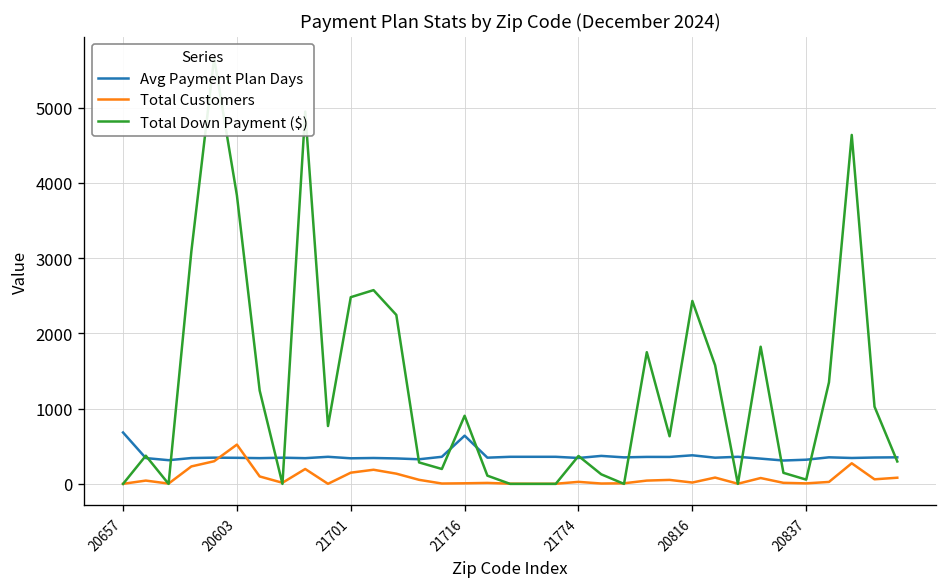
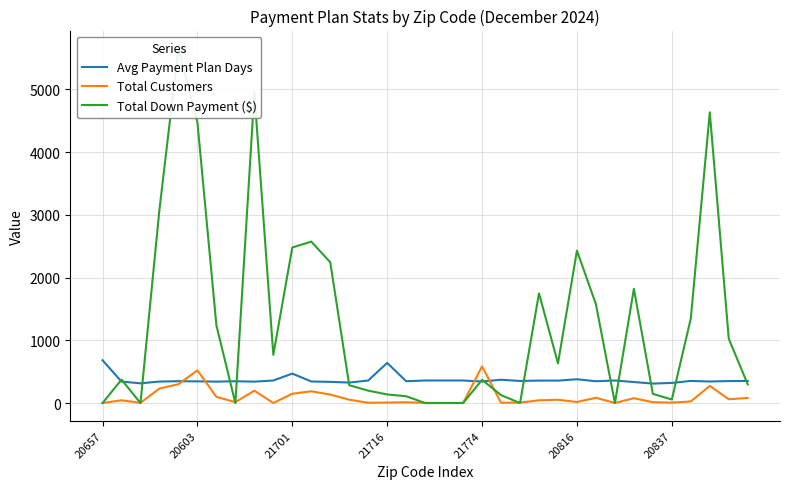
  {
    "Avg Payment Plan Days": {
      "20657": 700,
      "20603": 300,
-     "21701": 300,
+     "21701": 500,
      "21716": 600,
      "20816": 400,
      "20837": 300
    },
    "Total Customers": {
      "20603": 500,
      "21701": 100,
      "21716": 0,
-     "21774": 0,
+     "21774": 600,
      "20816": 0,
      "20837": 0
    },
    "Total Down Payment ($)": {
-     "20603": 3800,
+     "20603": 4500,
      "21701": 2500,
-     "21716": 900,
+     "21716": 100,
      "20816": 2400,
      "20837": 100
    }
  }
